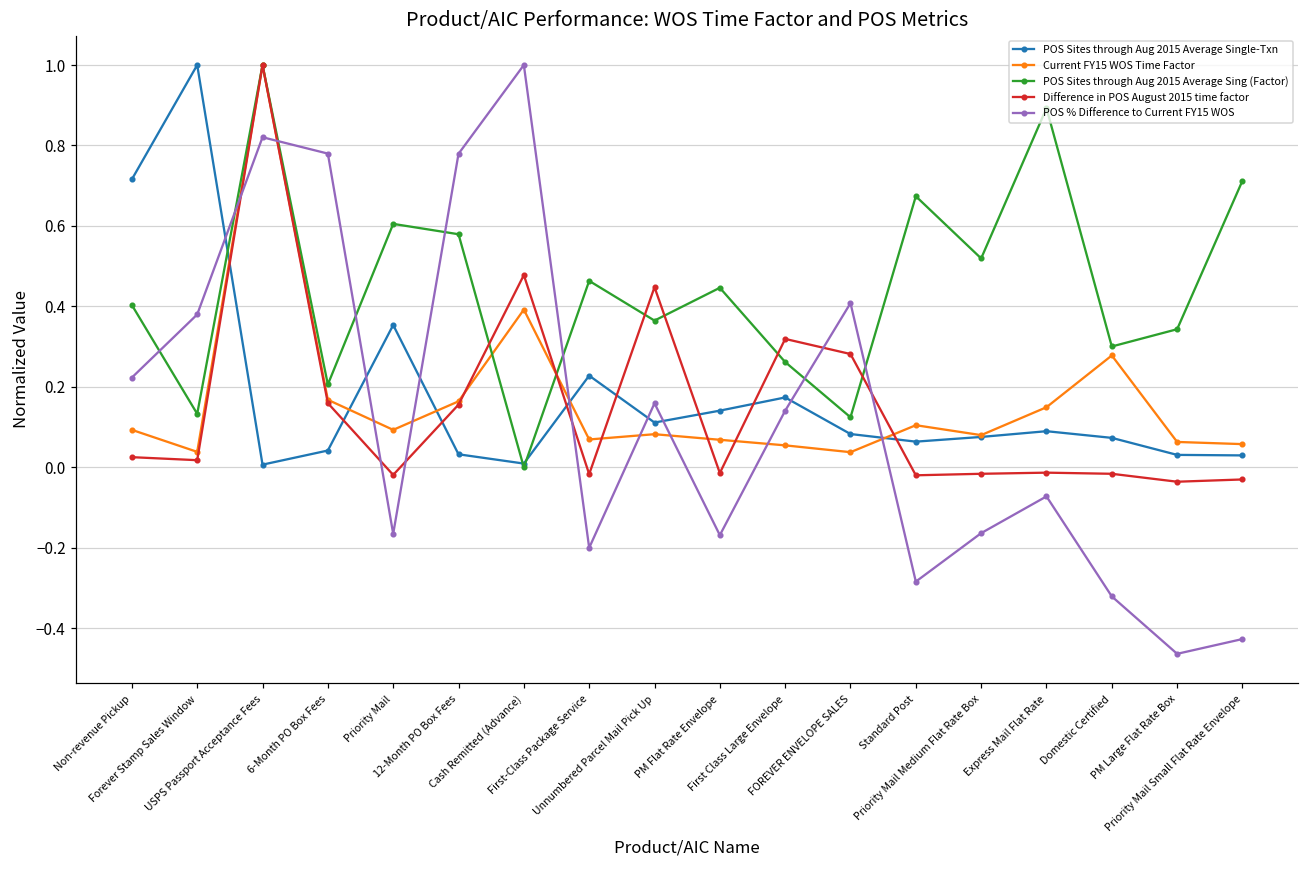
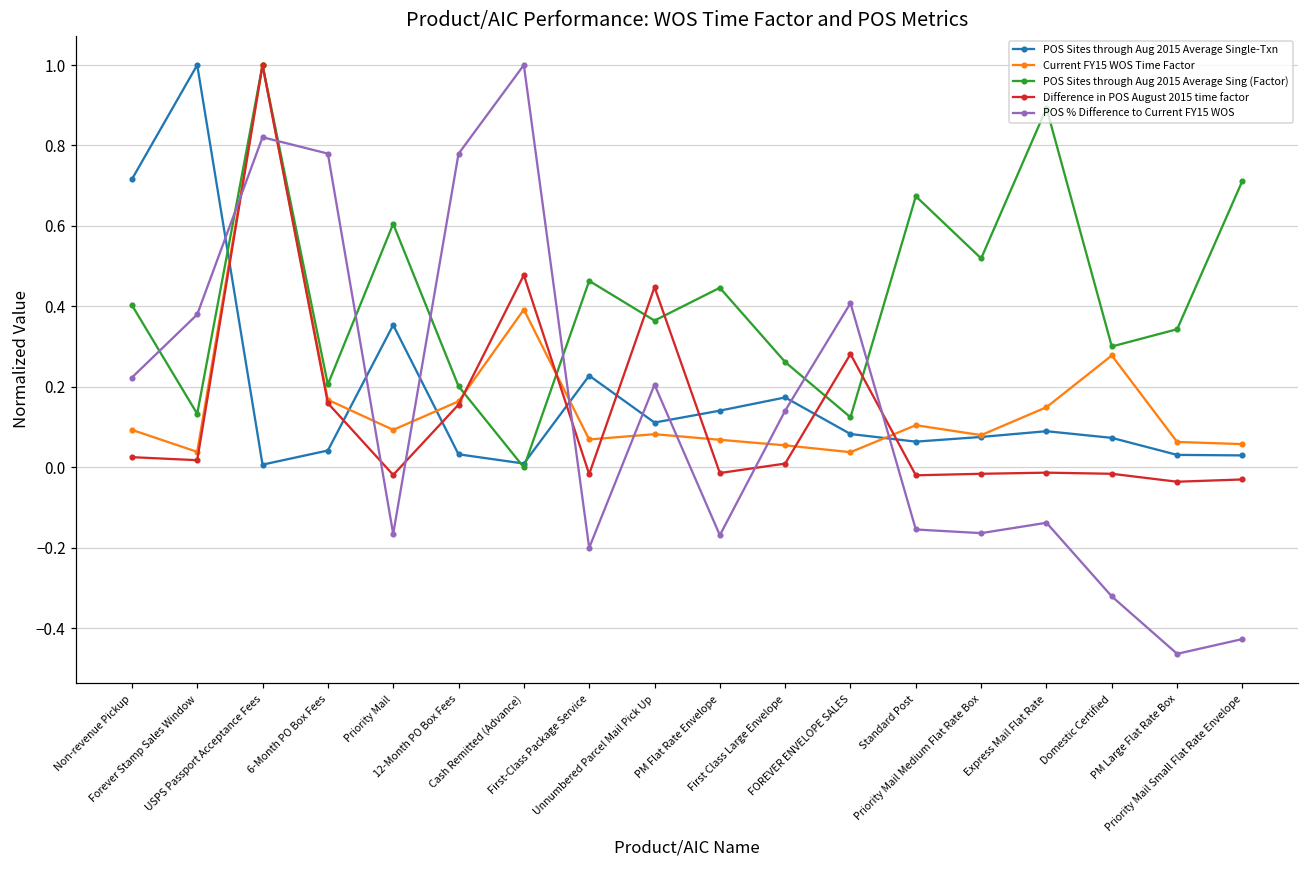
  {
    "POS Sites through Aug 2015 Average Single-Txn": {
      "Non-revenue Pickup": 0.72,
      "Forever Stamp Sales Window": 1.00,
      "USPS Passport Acceptance Fees": 0.01,
      "6-Month PO Box Fees": 0.04,
      "Priority Mail": 0.35,
      "12-Month PO Box Fees": 0.03,
      "Cash Remitted (Advance)": 0.01,
      "First-Class Package Service": 0.23,
      "Unnumbered Parcel Mail Pick Up": 0.11,
      "PM Flat Rate Envelope": 0.14,
      "First Class Large Envelope": 0.17,
      "FOREVER ENVELOPE SALES": 0.08,
      "Standard Post": 0.06,
      "Express Mail Flat Rate": 0.09,
      "Domestic Certified": 0.07,
      "PM Large Flat Rate Box": 0.03,
      "Priority Mail Small Flat Rate Envelope": 0.03
    },
    "Current FY15 WOS Time Factor": {
      "Non-revenue Pickup": 0.09,
      "Forever Stamp Sales Window": 0.04,
      "6-Month PO Box Fees": 0.17,
      "Priority Mail": 0.09,
      "12-Month PO Box Fees": 0.16,
      "Cash Remitted (Advance)": 0.39,
      "First-Class Package Service": 0.07,
      "Unnumbered Parcel Mail Pick Up": 0.08,
      "PM Flat Rate Envelope": 0.07,
      "First Class Large Envelope": 0.05,
      "FOREVER ENVELOPE SALES": 0.04,
      "Standard Post": 0.10,
      "Express Mail Flat Rate": 0.15,
      "Domestic Certified": 0.28,
      "PM Large Flat Rate Box": 0.06,
      "Priority Mail Small Flat Rate Envelope": 0.06
    },
    "POS Sites through Aug 2015 Average Sing (Factor)": {
      "Non-revenue Pickup": 0.40,
      "Forever Stamp Sales Window": 0.13,
      "6-Month PO Box Fees": 0.21,
      "Priority Mail": 0.61,
-     "12-Month PO Box Fees": 0.58,
+     "12-Month PO Box Fees": 0.20,
      "Cash Remitted (Advance)": 0.00,
      "First-Class Package Service": 0.46,
      "Unnumbered Parcel Mail Pick Up": 0.36,
      "PM Flat Rate Envelope": 0.45,
      "First Class Large Envelope": 0.26,
      "FOREVER ENVELOPE SALES": 0.12,
      "Standard Post": 0.67,
      "Priority Mail Medium Flat Rate Box": 0.52,
      "Domestic Certified": 0.30,
      "PM Large Flat Rate Box": 0.34,
      "Priority Mail Small Flat Rate Envelope": 0.71
    },
    "Difference in POS August 2015 time factor": {
      "Non-revenue Pickup": 0.03,
      "Forever Stamp Sales Window": 0.02,
      "6-Month PO Box Fees": 0.16,
      "Priority Mail": -0.02,
      "12-Month PO Box Fees": 0.16,
      "Cash Remitted (Advance)": 0.48,
      "First-Class Package Service": -0.02,
      "Unnumbered Parcel Mail Pick Up": 0.45,
      "PM Flat Rate Envelope": -0.01,
-     "First Class Large Envelope": 0.32,
+     "First Class Large Envelope": 0.01,
      "FOREVER ENVELOPE SALES": 0.28,
      "Standard Post": -0.02,
      "Priority Mail Medium Flat Rate Box": -0.02,
      "Express Mail Flat Rate": -0.01,
      "Domestic Certified": -0.02,
      "PM Large Flat Rate Box": -0.04,
      "Priority Mail Small Flat Rate Envelope": -0.03
    },
    "POS % Difference to Current FY15 WOS": {
      "Non-revenue Pickup": 0.22,
      "Forever Stamp Sales Window": 0.38,
      "USPS Passport Acceptance Fees": 0.82,
      "6-Month PO Box Fees": 0.78,
      "Priority Mail": -0.17,
      "12-Month PO Box Fees": 0.78,
      "Cash Remitted (Advance)": 1.00,
      "First-Class Package Service": -0.20,
-     "Unnumbered Parcel Mail Pick Up": 0.16,
+     "Unnumbered Parcel Mail Pick Up": 0.21,
      "PM Flat Rate Envelope": -0.17,
      "First Class Large Envelope": 0.14,
      "FOREVER ENVELOPE SALES": 0.41,
-     "Standard Post": -0.28,
+     "Standard Post": -0.15,
      "Priority Mail Medium Flat Rate Box": -0.16,
-     "Express Mail Flat Rate": -0.07,
+     "Express Mail Flat Rate": -0.14,
      "Domestic Certified": -0.32,
      "PM Large Flat Rate Box": -0.46,
      "Priority Mail Small Flat Rate Envelope": -0.43
    }
  }
